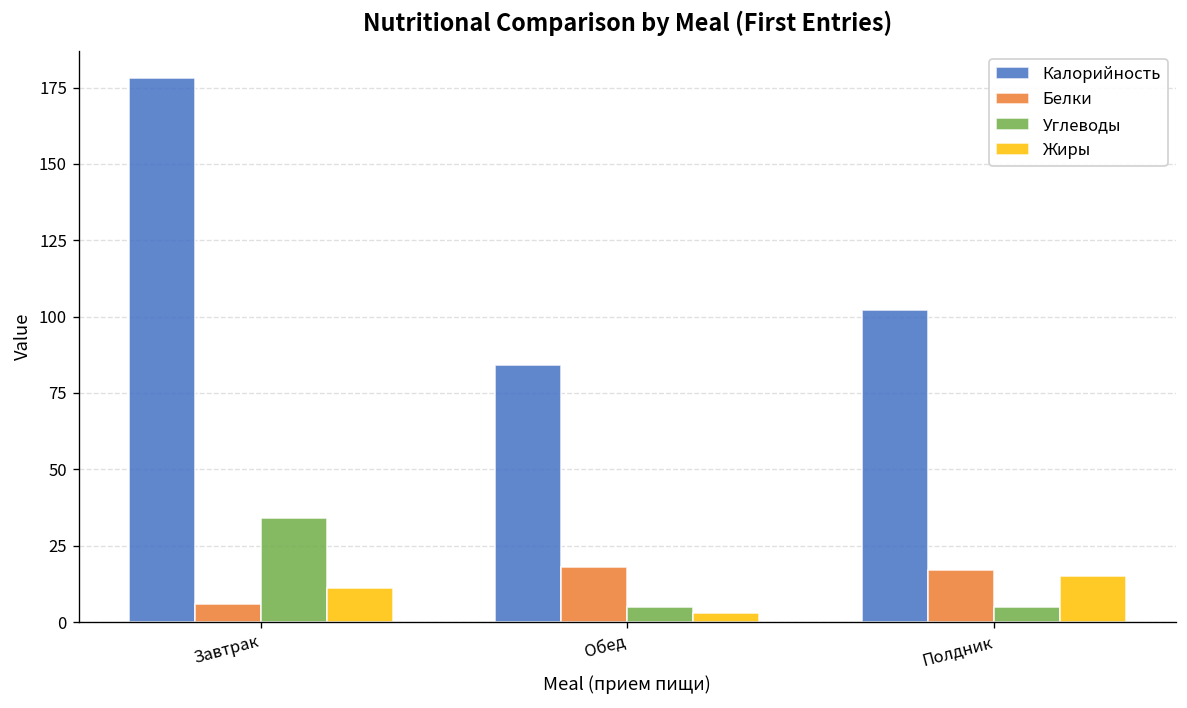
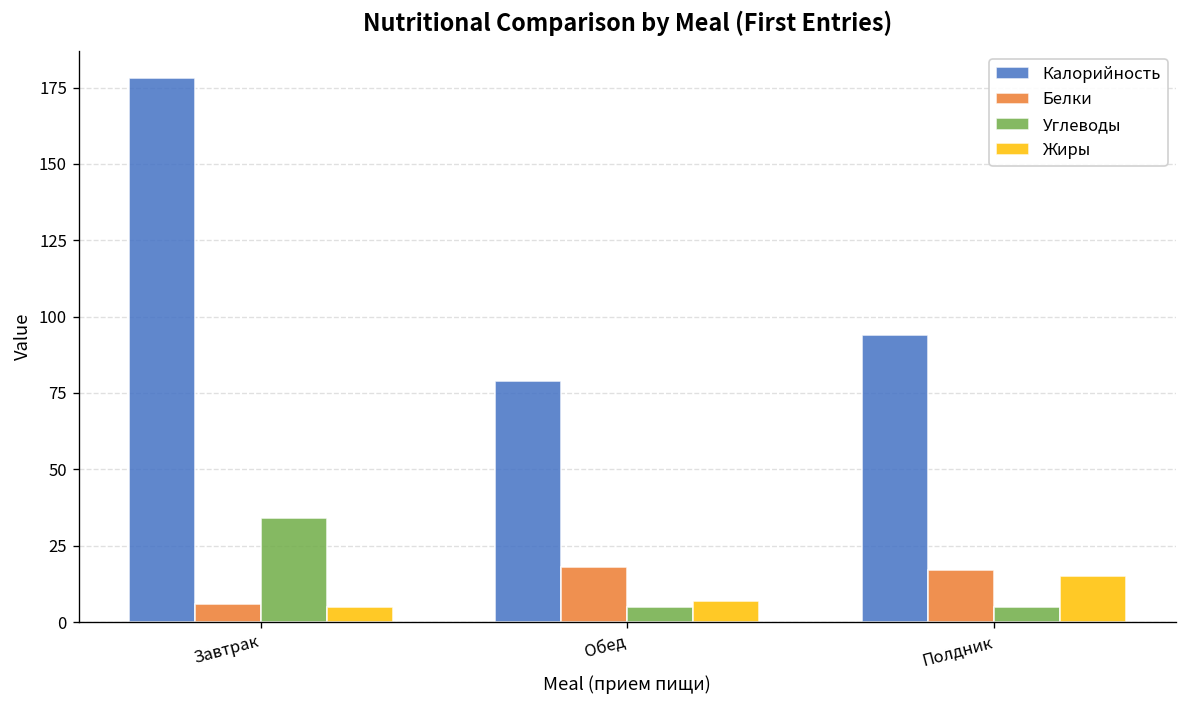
  {
    "Калорийность": {
      "Завтрак": 178,
-     "Обед": 84,
-     "Полдник": 102
+     "Обед": 79,
+     "Полдник": 94
    },
    "Белки": {
      "Завтрак": 6,
      "Обед": 18,
      "Полдник": 17
    },
    "Углеводы": {
      "Завтрак": 34,
      "Обед": 5,
      "Полдник": 5
    },
    "Жиры": {
-     "Завтрак": 11,
-     "Обед": 3,
+     "Завтрак": 5,
+     "Обед": 7,
      "Полдник": 15
    }
  }
